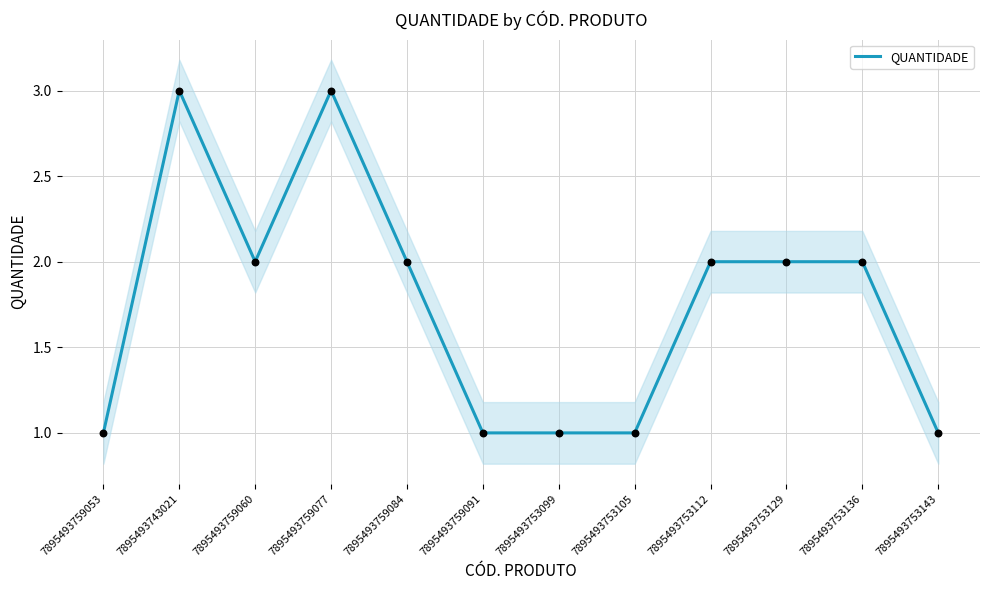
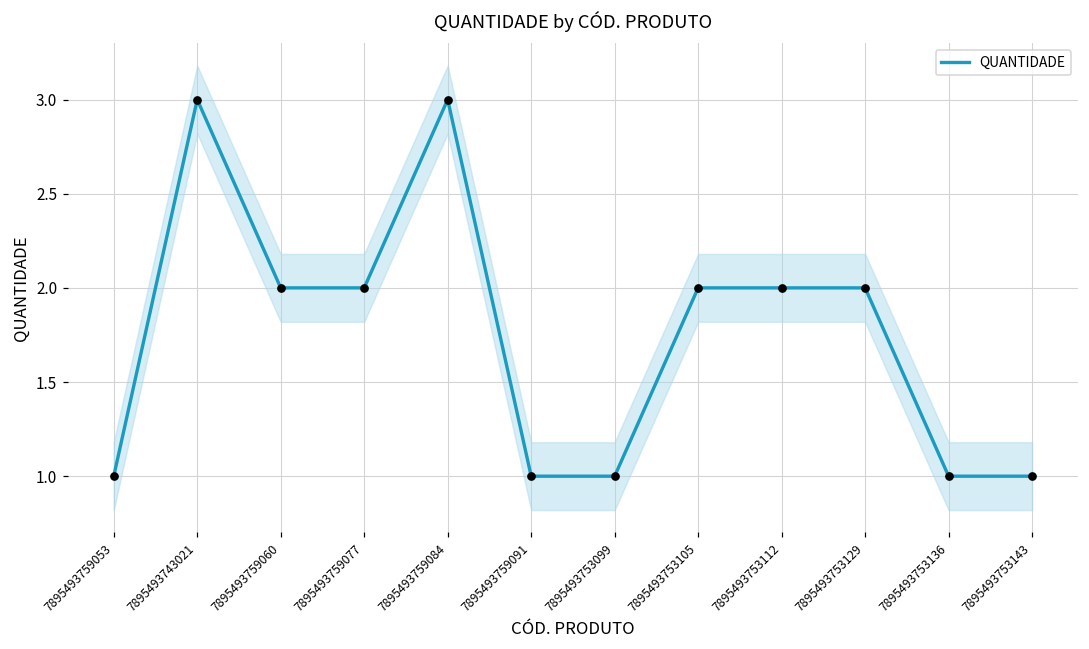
  {
    "QUANTIDADE": {
      "7895493759053": 1,
      "7895493743021": 3,
      "7895493759060": 2,
-     "7895493759077": 3,
-     "7895493759084": 2,
+     "7895493759077": 2,
+     "7895493759084": 3,
      "7895493759091": 1,
      "7895493753099": 1,
-     "7895493753105": 1,
+     "7895493753105": 2,
      "7895493753112": 2,
      "7895493753129": 2,
-     "7895493753136": 2,
+     "7895493753136": 1,
      "7895493753143": 1
    }
  }
